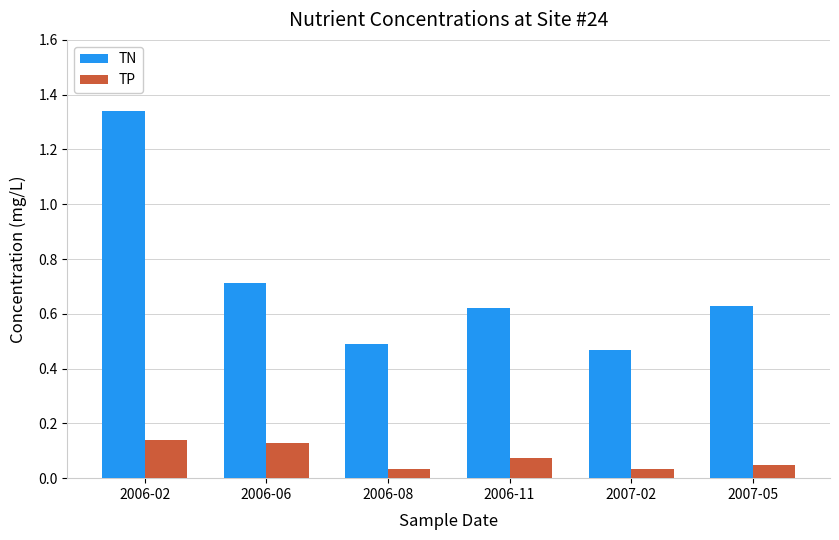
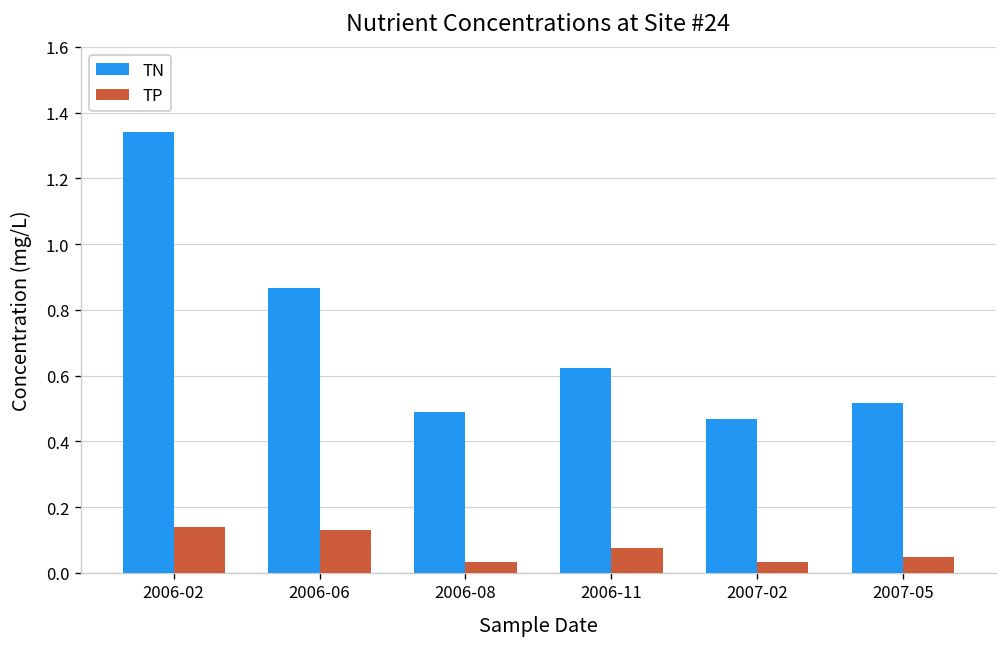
  {
    "TN": {
      "2006-02": 1.34,
-     "2006-06": 0.71,
+     "2006-06": 0.87,
      "2006-08": 0.49,
      "2006-11": 0.62,
      "2007-02": 0.47,
-     "2007-05": 0.63
+     "2007-05": 0.52
    },
    "TP": {
      "2006-02": 0.14,
      "2006-06": 0.13,
      "2006-08": 0.03,
      "2006-11": 0.07,
      "2007-02": 0.03,
      "2007-05": 0.05
    }
  }
